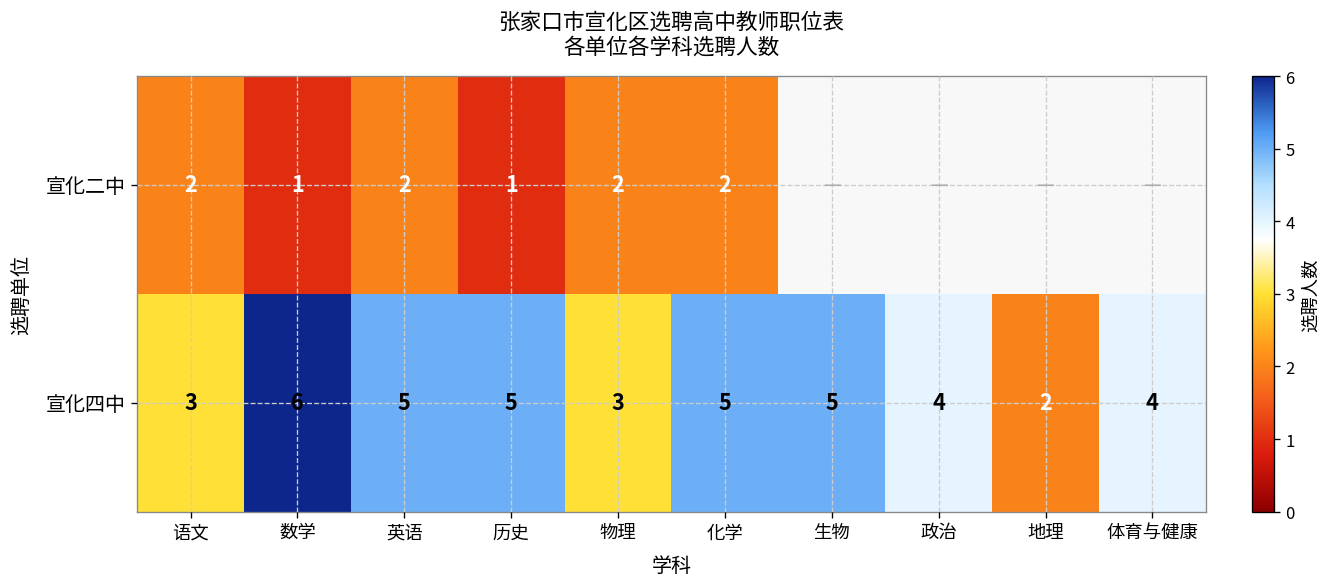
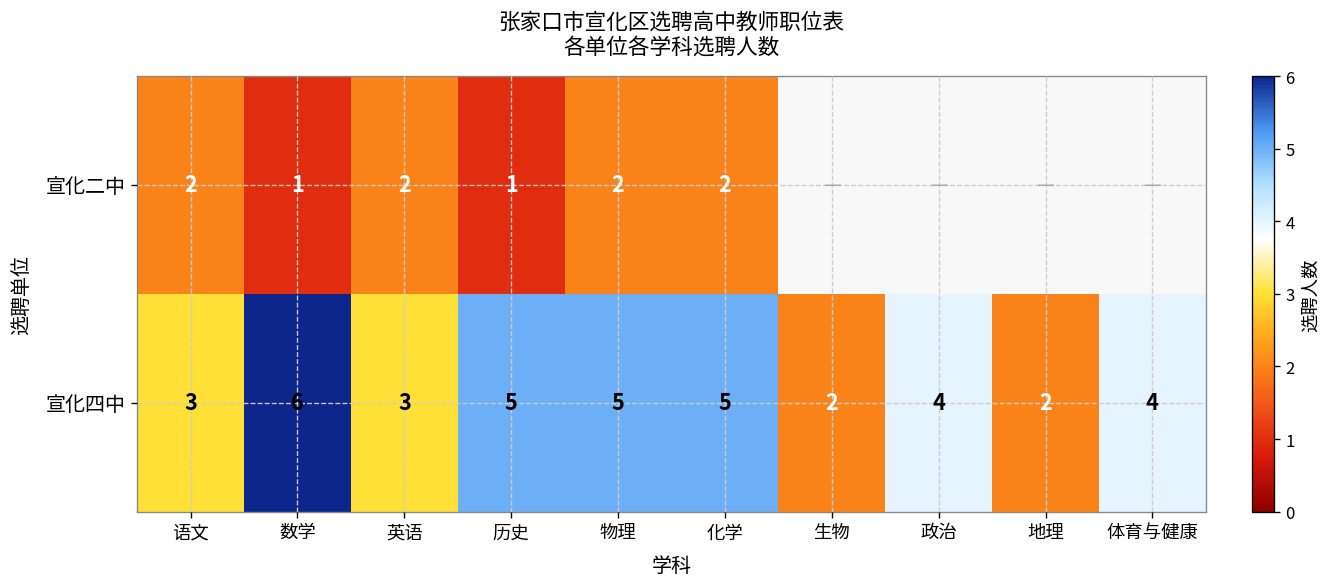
  {
    "宣化二中": {
      "语文": 2,
      "数学": 1,
      "英语": 2,
      "历史": 1,
      "物理": 2,
      "化学": 2
    },
    "宣化四中": {
      "语文": 3,
      "数学": 6,
-     "英语": 5,
+     "英语": 3,
      "历史": 5,
-     "物理": 3,
+     "物理": 5,
      "化学": 5,
-     "生物": 5,
+     "生物": 2,
      "政治": 4,
      "地理": 2,
      "体育与健康": 4
    }
  }
